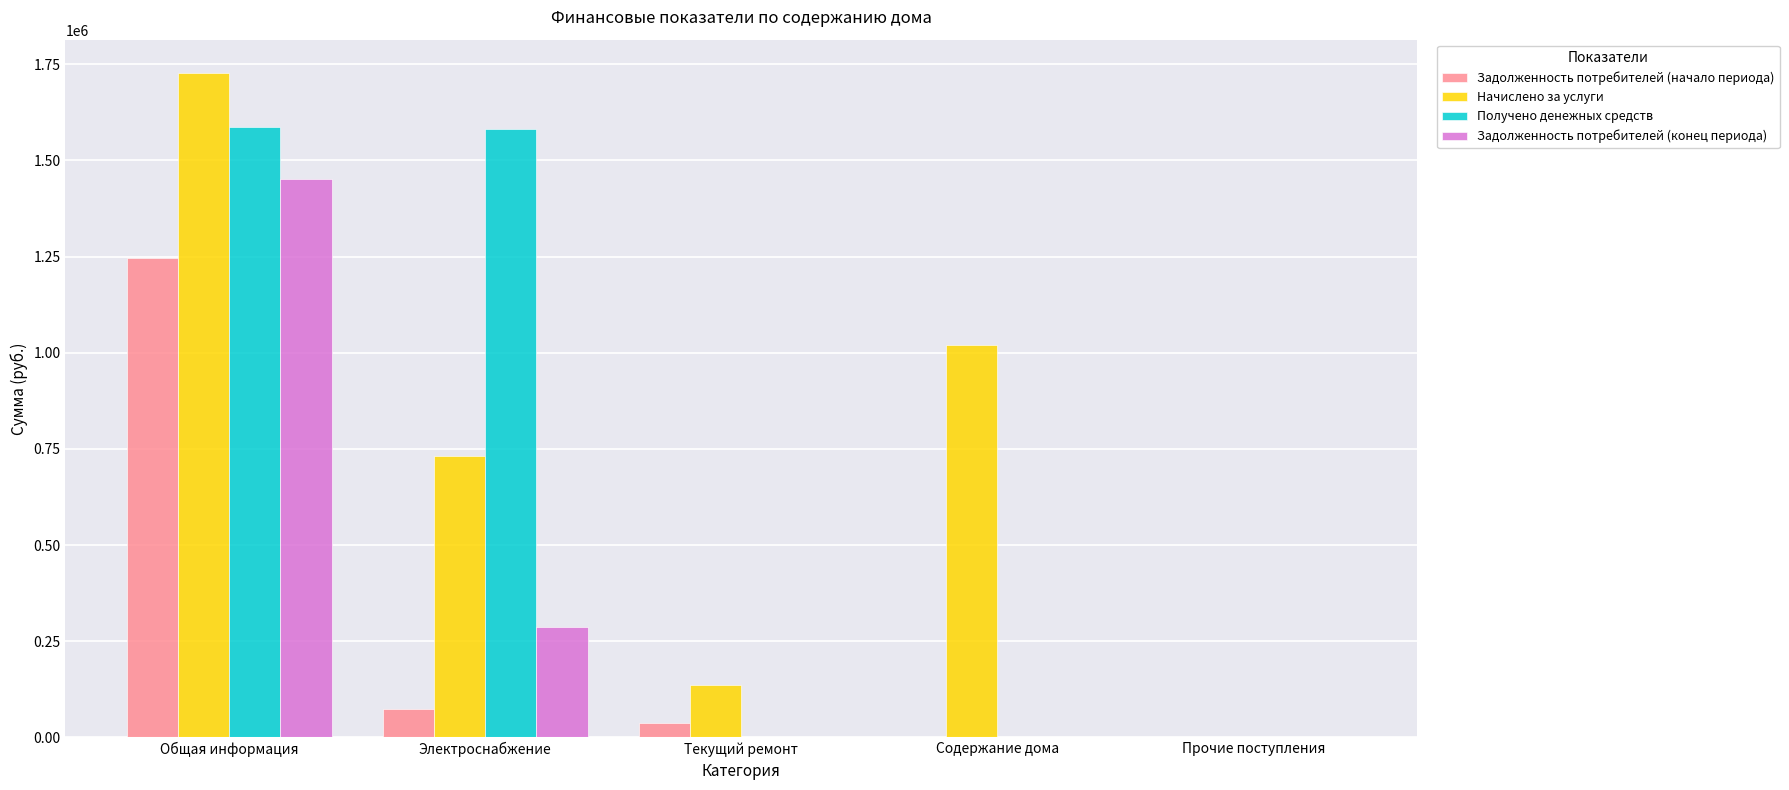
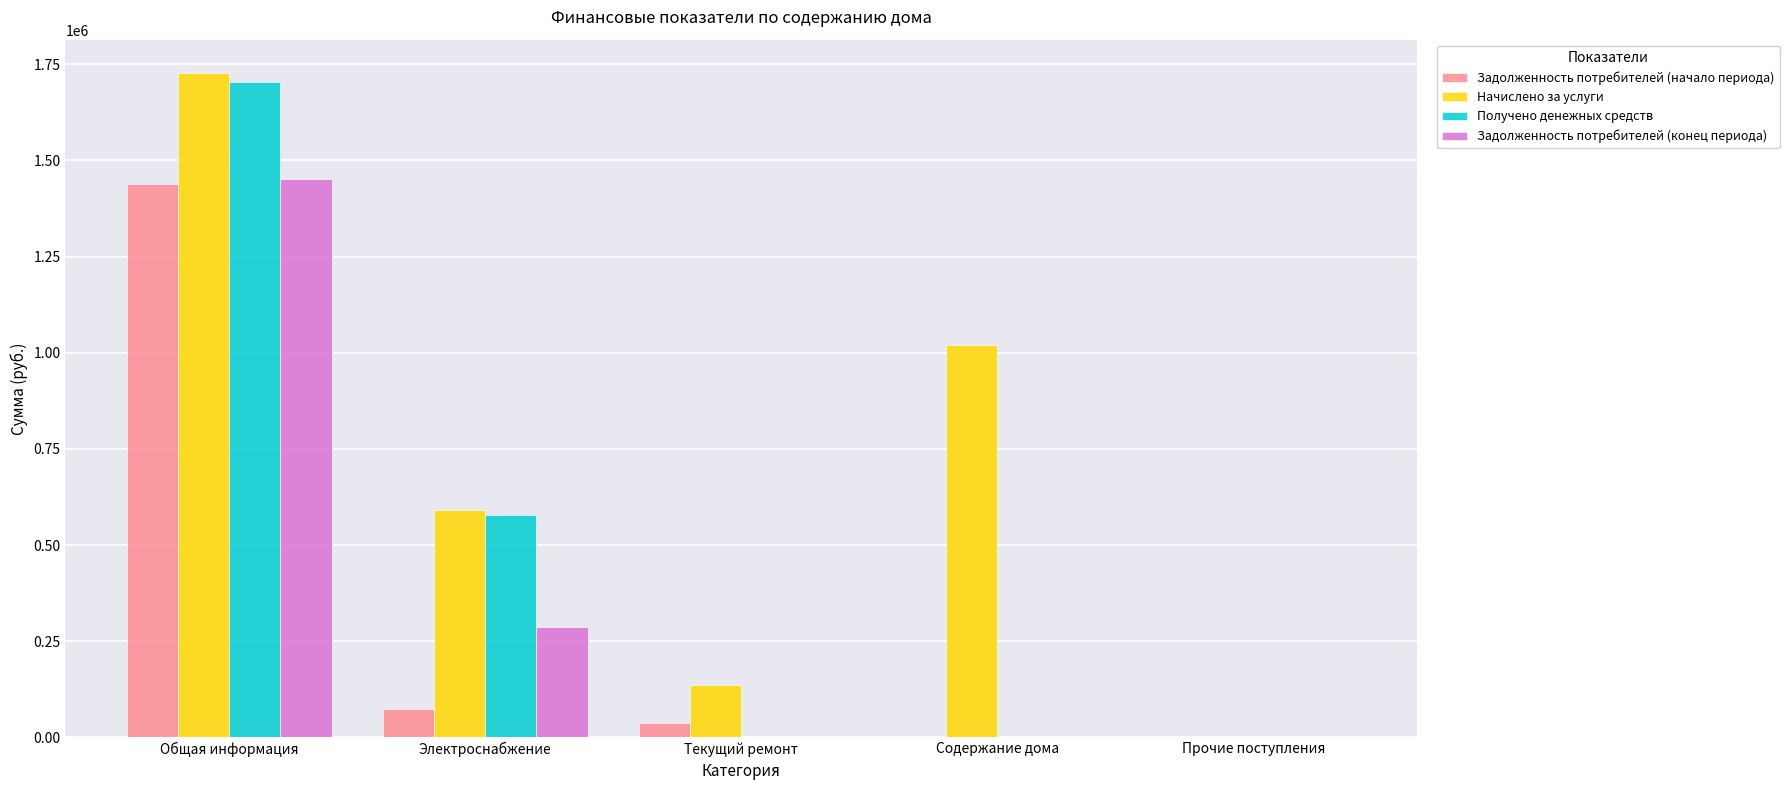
  {
    "Задолженность потребителей (начало периода)": {
-     "Общая информация": 1250000,
+     "Общая информация": 1440000,
      "Электроснабжение": 70000,
      "Текущий ремонт": 40000,
      "Содержание дома": 0,
      "Прочие поступления": 0
    },
    "Начислено за услуги": {
      "Общая информация": 1730000,
-     "Электроснабжение": 730000,
+     "Электроснабжение": 590000,
      "Текущий ремонт": 140000,
      "Содержание дома": 1020000,
      "Прочие поступления": 0
    },
    "Получено денежных средств": {
-     "Общая информация": 1590000,
-     "Электроснабжение": 1580000,
+     "Общая информация": 1700000,
+     "Электроснабжение": 580000,
      "Текущий ремонт": 0,
      "Содержание дома": 0,
      "Прочие поступления": 0
    },
    "Задолженность потребителей (конец периода)": {
      "Общая информация": 1450000,
      "Электроснабжение": 290000,
      "Текущий ремонт": 0,
      "Содержание дома": 0,
      "Прочие поступления": 0
    }
  }
